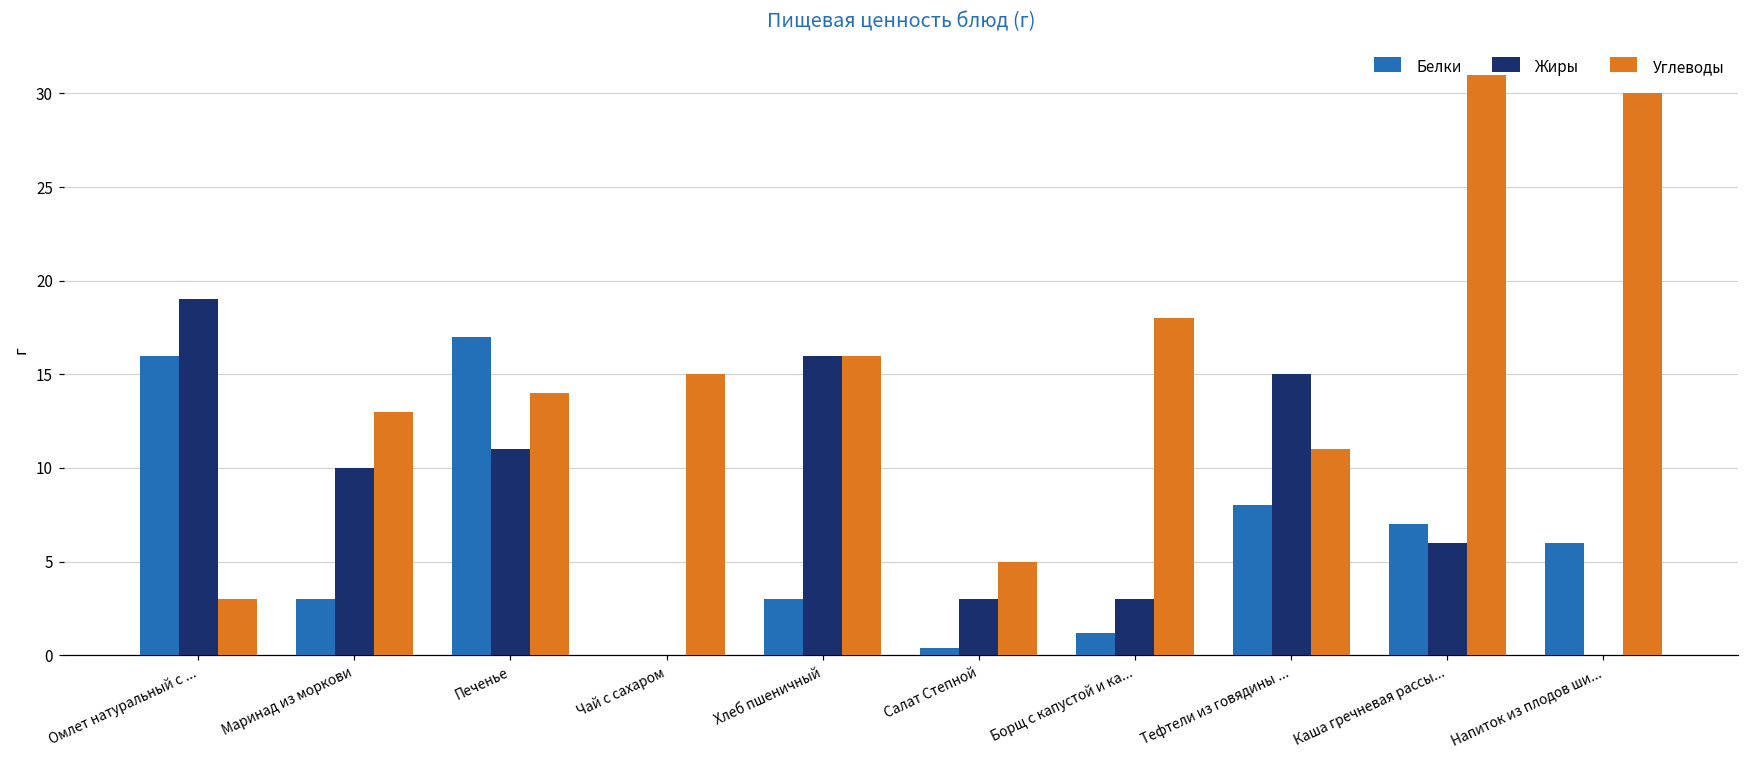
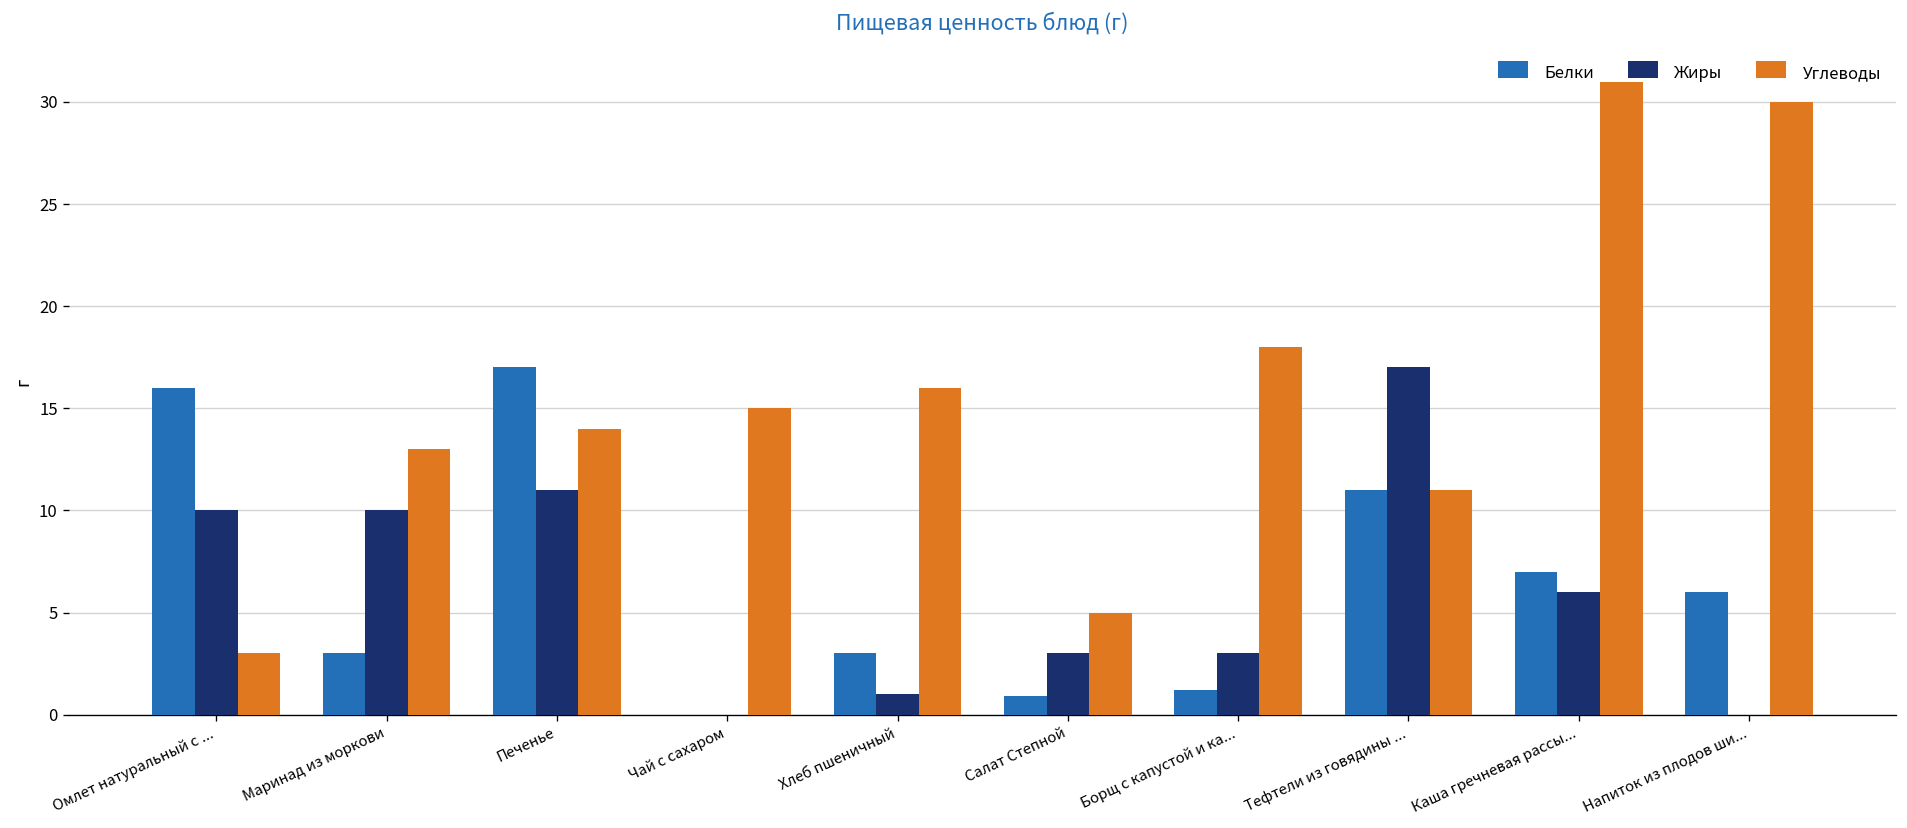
  {
    "Белки": {
      "Омлет натуральный с ...": 16.0,
      "Маринад из моркови": 3.0,
      "Печенье": 17.0,
      "Чай с сахаром": 0.0,
      "Хлеб пшеничный": 3.0,
-     "Салат Степной": 0.4,
+     "Салат Степной": 0.9,
      "Борщ с капустой и ка...": 1.2,
-     "Тефтели из говядины ...": 8,
+     "Тефтели из говядины ...": 11,
      "Каша гречневая рассы...": 7.0,
      "Напиток из плодов ши...": 6.0
    },
    "Жиры": {
-     "Омлет натуральный с ...": 19,
+     "Омлет натуральный с ...": 10,
      "Маринад из моркови": 10,
      "Печенье": 11,
      "Чай с сахаром": 0,
-     "Хлеб пшеничный": 16,
+     "Хлеб пшеничный": 1,
      "Салат Степной": 3,
      "Борщ с капустой и ка...": 3,
-     "Тефтели из говядины ...": 15,
+     "Тефтели из говядины ...": 17,
      "Каша гречневая рассы...": 6,
      "Напиток из плодов ши...": 0
    },
    "Углеводы": {
      "Омлет натуральный с ...": 3.0,
      "Маринад из моркови": 13.0,
      "Печенье": 14.0,
      "Чай с сахаром": 15.0,
      "Хлеб пшеничный": 16.0,
      "Салат Степной": 5.0,
      "Борщ с капустой и ка...": 18.0,
      "Тефтели из говядины ...": 11.0,
      "Каша гречневая рассы...": 31.0,
      "Напиток из плодов ши...": 30.0
    }
  }
